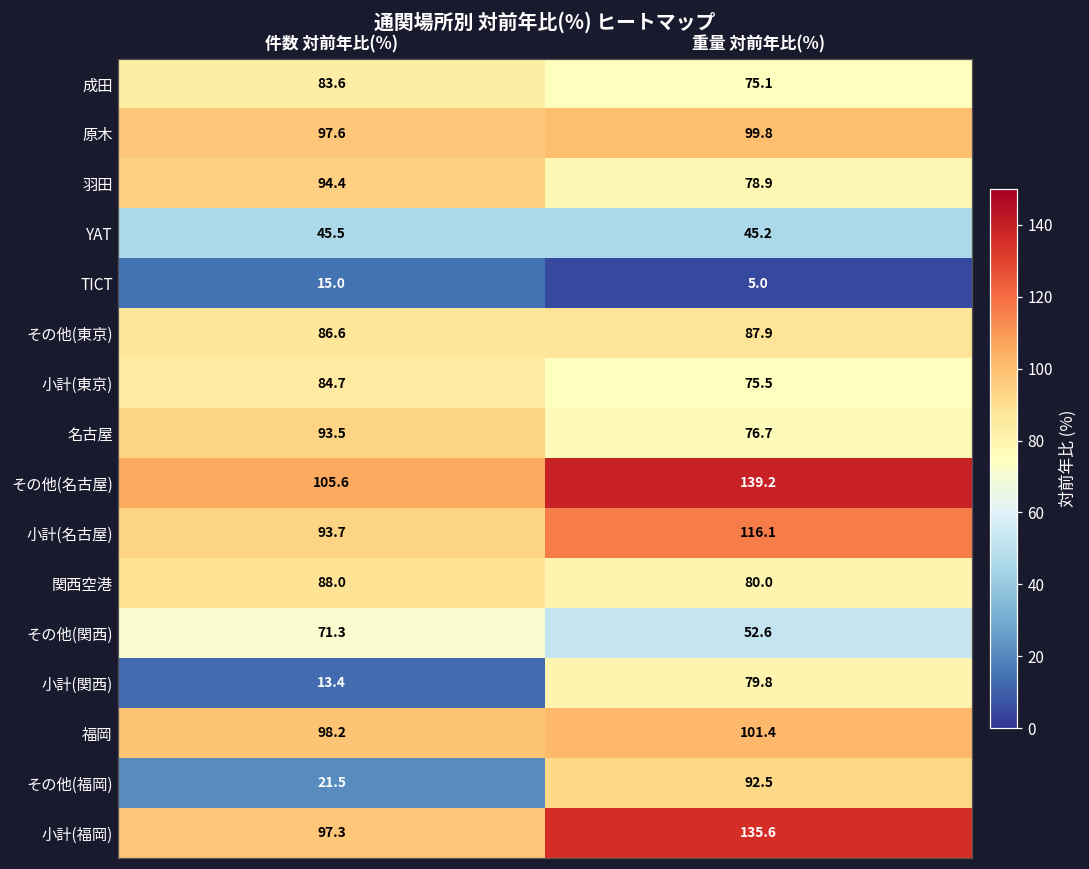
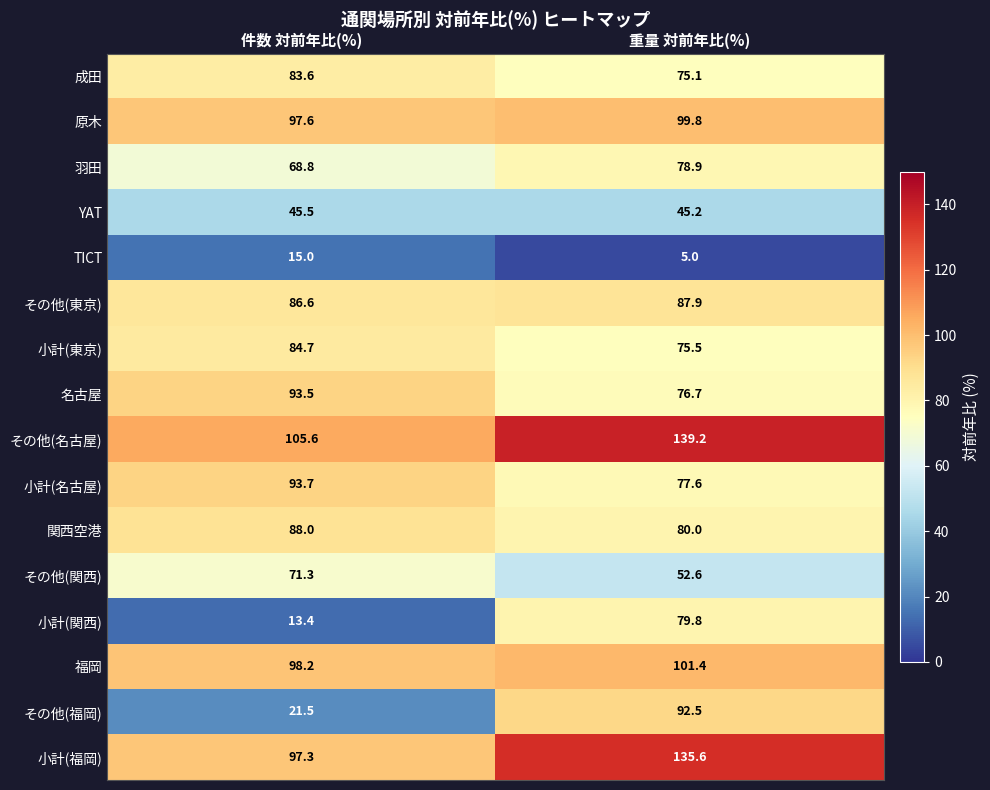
  {
    "成田": {
      "件数 対前年比(%)": 83.6,
      "重量 対前年比(%)": 75.1
    },
    "原木": {
      "件数 対前年比(%)": 97.6,
      "重量 対前年比(%)": 99.8
    },
    "羽田": {
-     "件数 対前年比(%)": 94.4,
+     "件数 対前年比(%)": 68.8,
      "重量 対前年比(%)": 78.9
    },
    "YAT": {
      "件数 対前年比(%)": 45.5,
      "重量 対前年比(%)": 45.2
    },
    "TICT": {
      "件数 対前年比(%)": 15.0,
      "重量 対前年比(%)": 5.0
    },
    "その他(東京)": {
      "件数 対前年比(%)": 86.6,
      "重量 対前年比(%)": 87.9
    },
    "小計(東京)": {
      "件数 対前年比(%)": 84.7,
      "重量 対前年比(%)": 75.5
    },
    "名古屋": {
      "件数 対前年比(%)": 93.5,
      "重量 対前年比(%)": 76.7
    },
    "その他(名古屋)": {
      "件数 対前年比(%)": 105.6,
      "重量 対前年比(%)": 139.2
    },
    "小計(名古屋)": {
      "件数 対前年比(%)": 93.7,
-     "重量 対前年比(%)": 116.1
+     "重量 対前年比(%)": 77.6
    },
    "関西空港": {
      "件数 対前年比(%)": 88.0,
      "重量 対前年比(%)": 80.0
    },
    "その他(関西)": {
      "件数 対前年比(%)": 71.3,
      "重量 対前年比(%)": 52.6
    },
    "小計(関西)": {
      "件数 対前年比(%)": 13.4,
      "重量 対前年比(%)": 79.8
    },
    "福岡": {
      "件数 対前年比(%)": 98.2,
      "重量 対前年比(%)": 101.4
    },
    "その他(福岡)": {
      "件数 対前年比(%)": 21.5,
      "重量 対前年比(%)": 92.5
    },
    "小計(福岡)": {
      "件数 対前年比(%)": 97.3,
      "重量 対前年比(%)": 135.6
    }
  }
